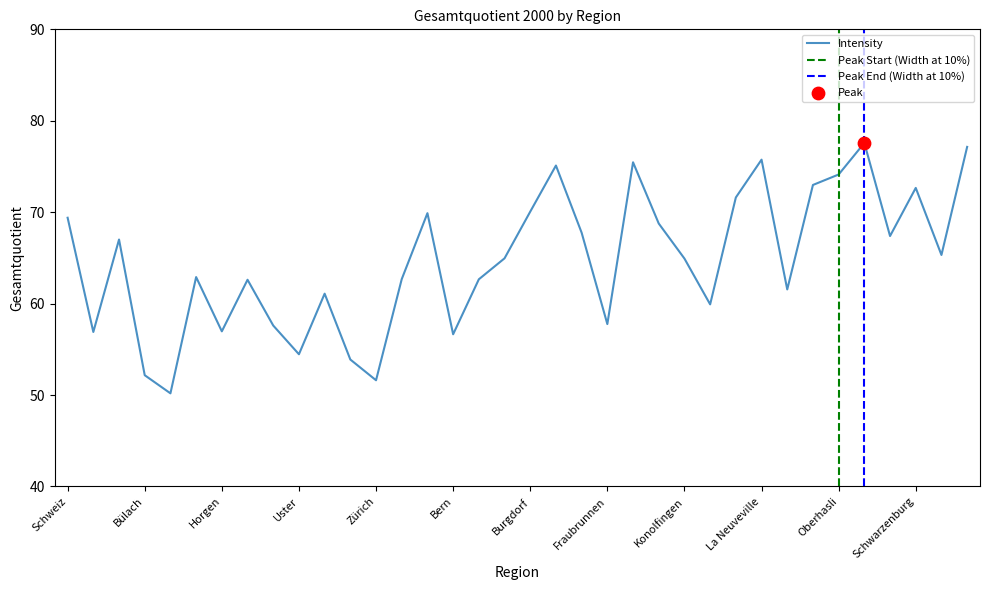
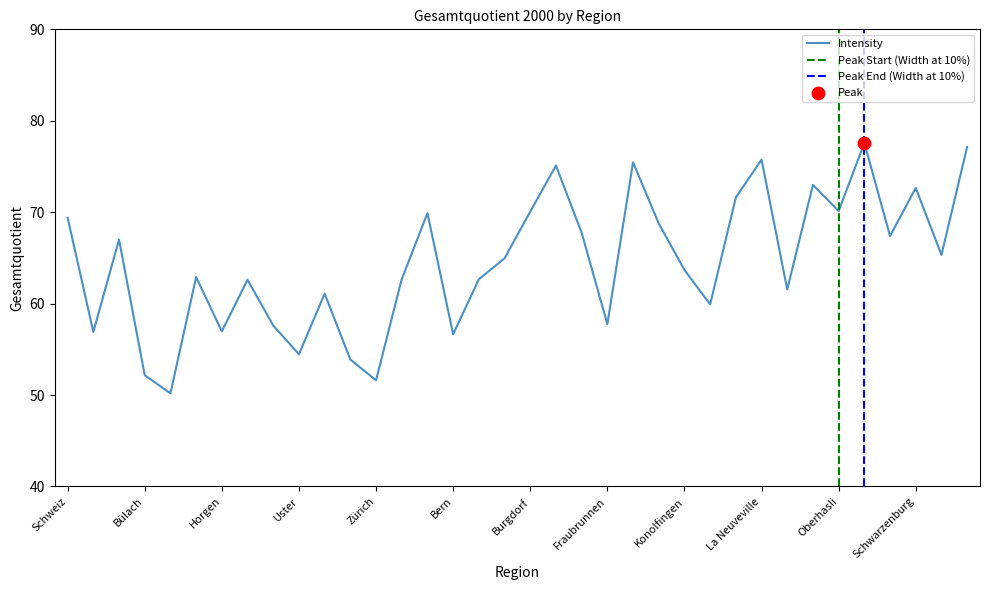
  {
    "Intensity": {
      "Schweiz": 69,
      "Bülach": 52,
      "Horgen": 57,
      "Uster": 54,
      "Zürich": 52,
      "Bern": 57,
      "Burgdorf": 70,
      "Fraubrunnen": 58,
-     "Konolfingen": 65,
+     "Konolfingen": 64,
      "La Neuveville": 76,
-     "Oberhasli": 74,
+     "Oberhasli": 70,
      "Schwarzenburg": 73
    }
  }
